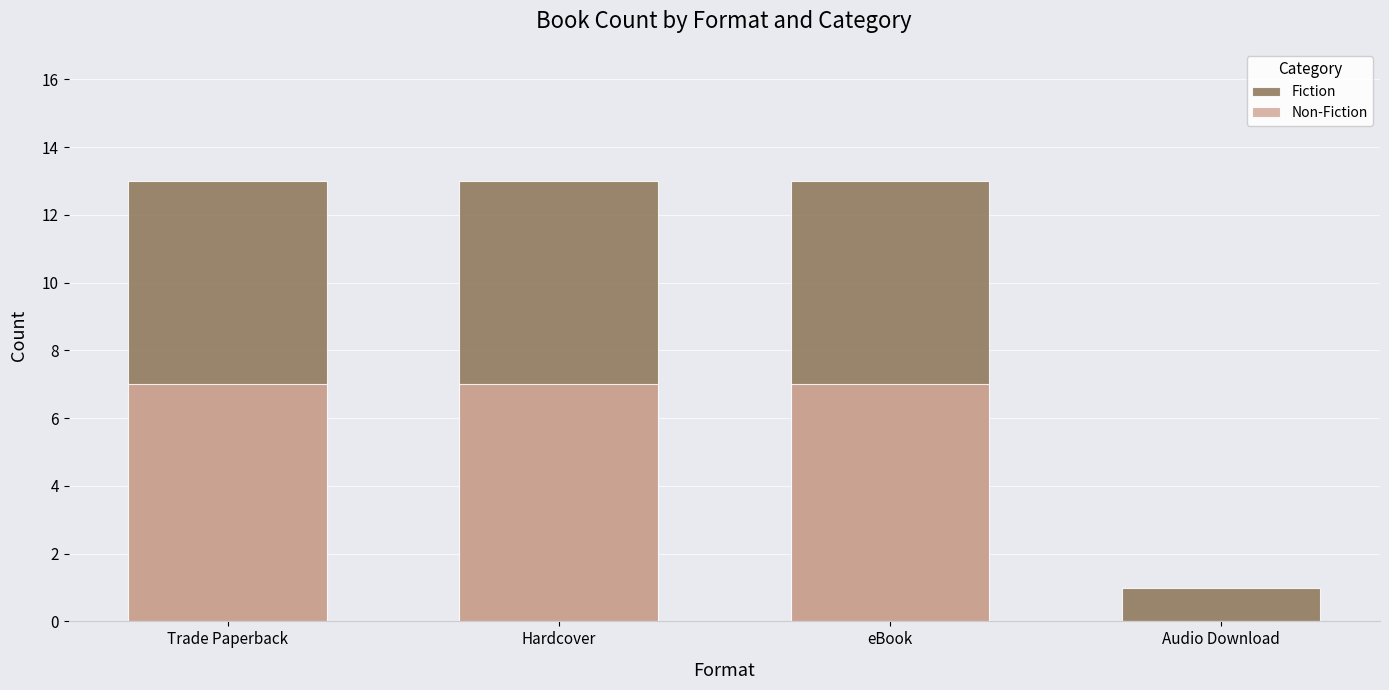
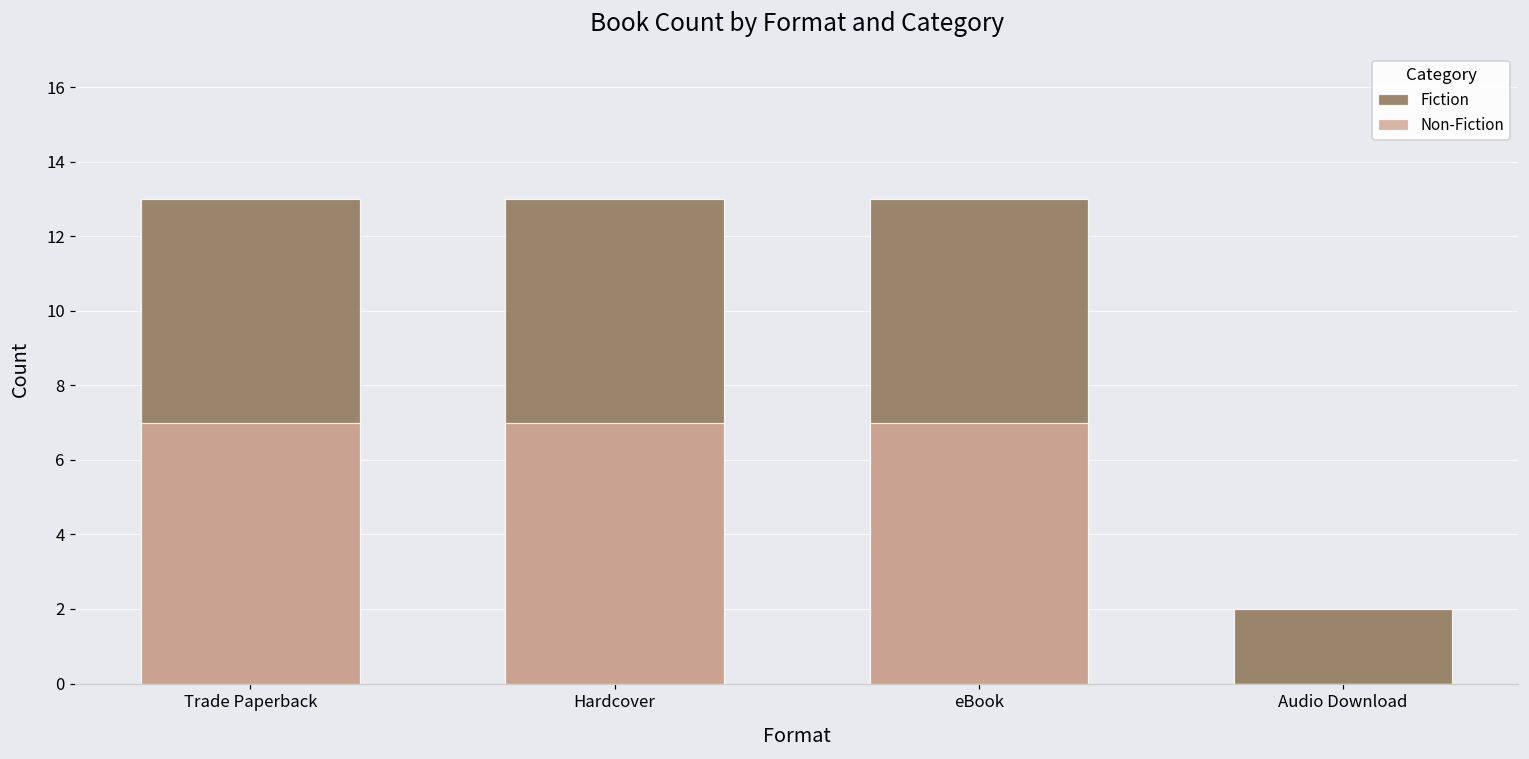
  {
    "Fiction": {
      "Trade Paperback": 13,
      "Hardcover": 13,
      "eBook": 13,
-     "Audio Download": 1
+     "Audio Download": 2
    },
    "Non-Fiction": {
      "Audio Download": 0
    }
  }
